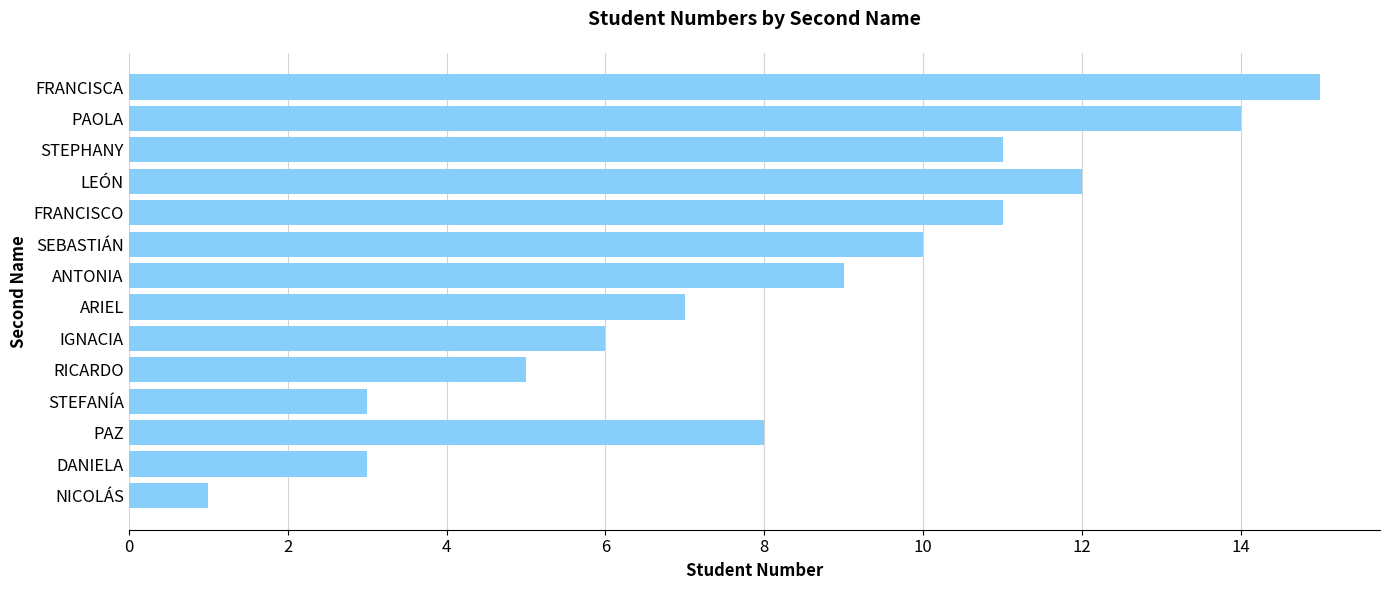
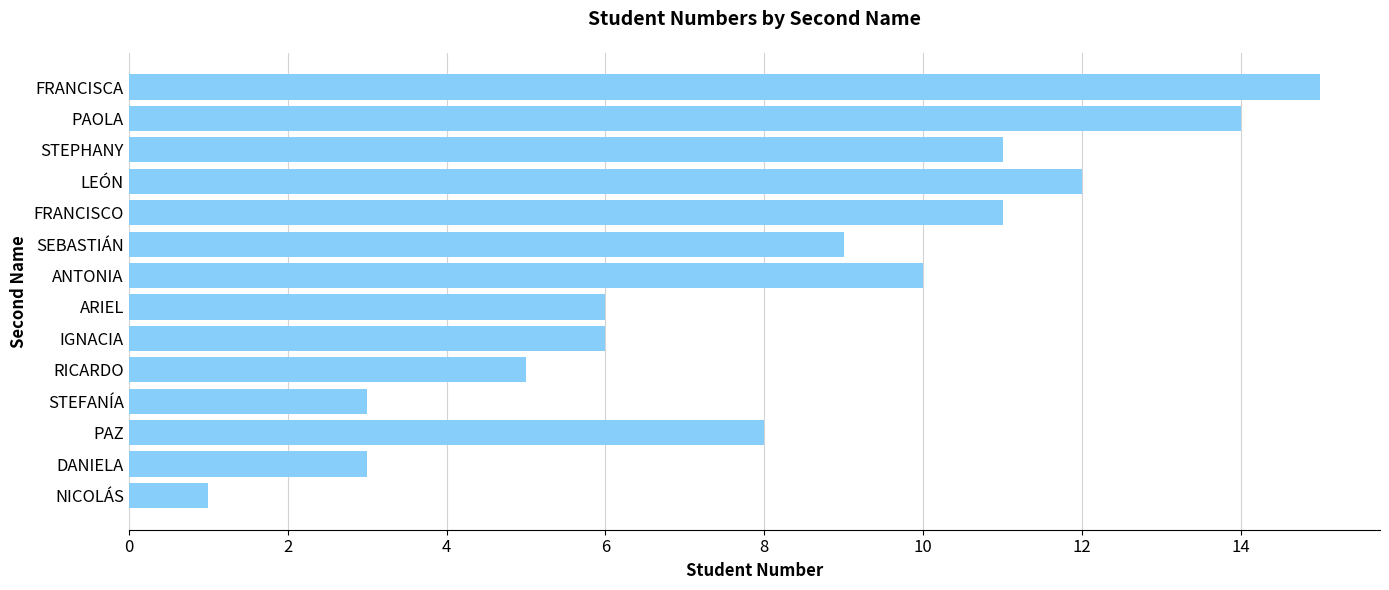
  {
    "FRANCISCA": 15,
    "PAOLA": 14,
    "STEPHANY": 11,
    "LEÓN": 12,
    "FRANCISCO": 11,
-   "SEBASTIÁN": 10,
-   "ANTONIA": 9,
-   "ARIEL": 7,
+   "SEBASTIÁN": 9,
+   "ANTONIA": 10,
+   "ARIEL": 6,
    "IGNACIA": 6,
    "RICARDO": 5,
    "STEFANÍA": 3,
    "DANIELA": 3,
    "NICOLÁS": 1
  }
